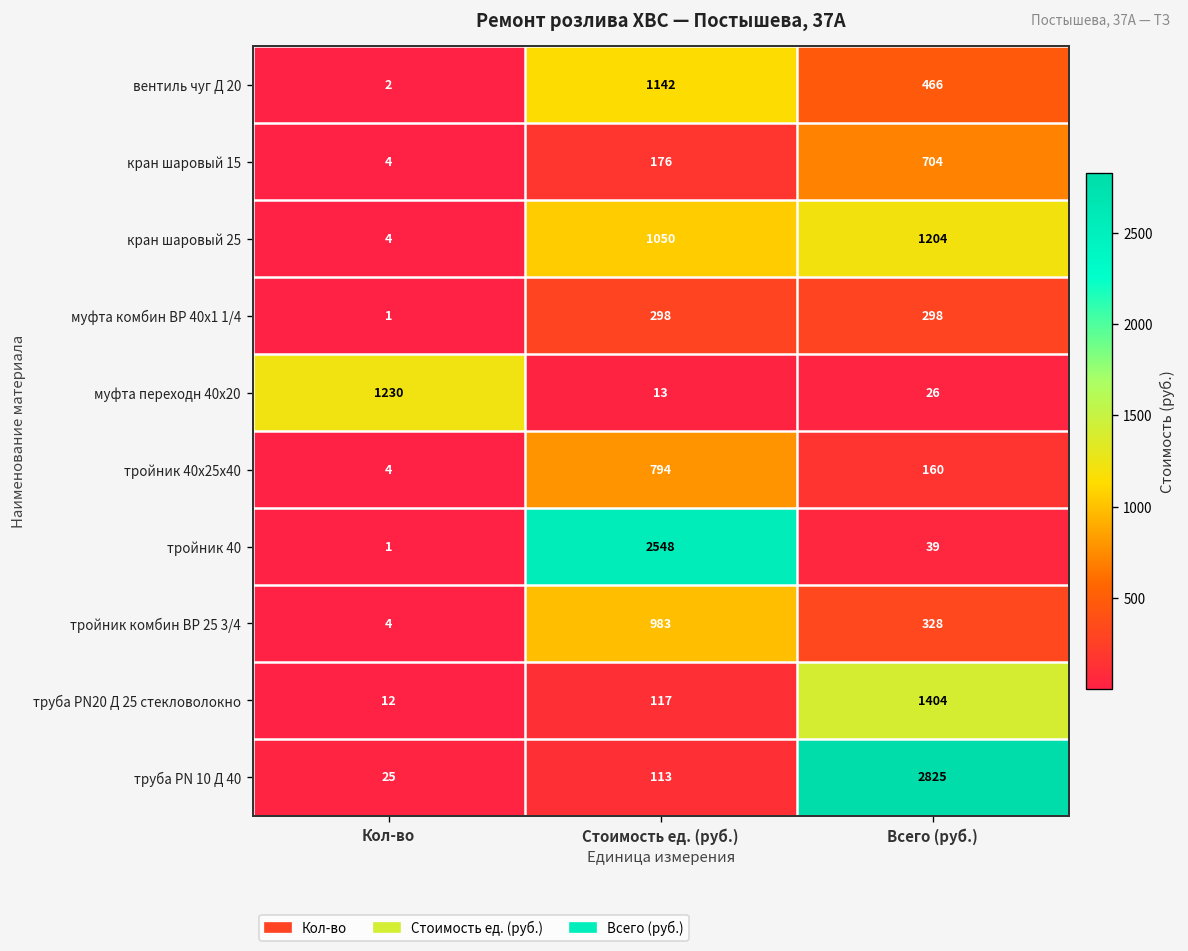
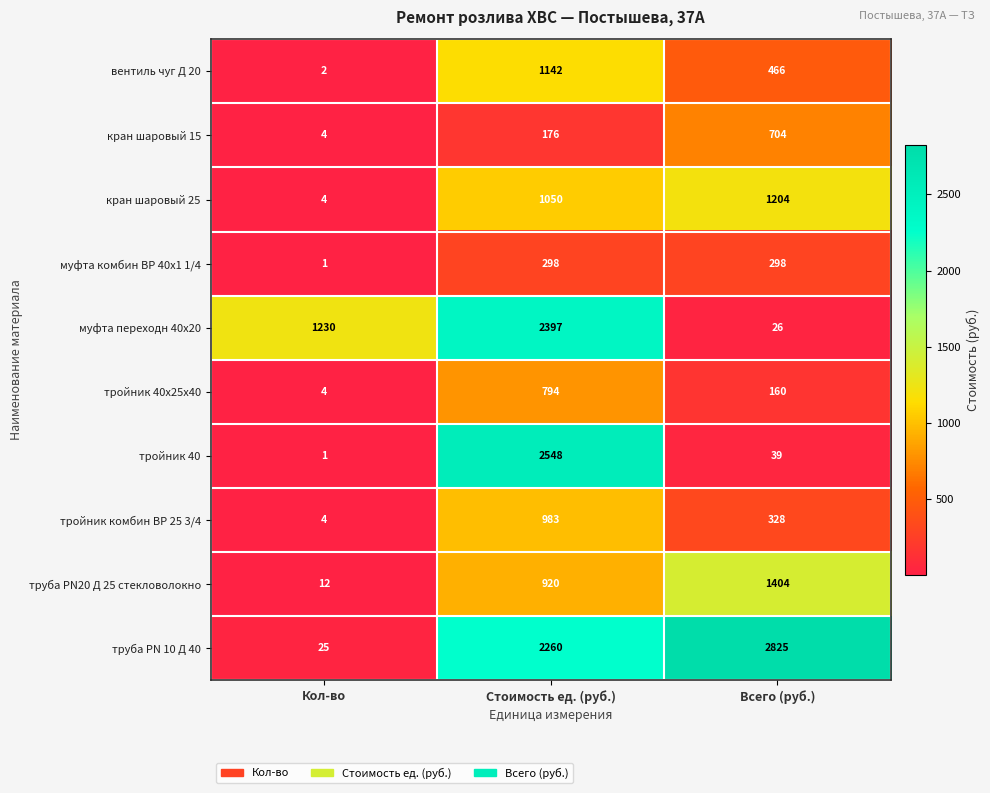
  {
    "вентиль чуг Д 20": {
      "Кол-во": 2,
      "Стоимость ед. (руб.)": 1142,
      "Всего (руб.)": 466
    },
    "кран шаровый 15": {
      "Кол-во": 4,
      "Стоимость ед. (руб.)": 176,
      "Всего (руб.)": 704
    },
    "кран шаровый 25": {
      "Кол-во": 4,
      "Стоимость ед. (руб.)": 1050,
      "Всего (руб.)": 1204
    },
    "муфта комбин ВР 40х1 1/4": {
      "Кол-во": 1,
      "Стоимость ед. (руб.)": 298,
      "Всего (руб.)": 298
    },
    "муфта переходн 40х20": {
      "Кол-во": 1230,
-     "Стоимость ед. (руб.)": 13,
+     "Стоимость ед. (руб.)": 2397,
      "Всего (руб.)": 26
    },
    "тройник 40х25х40": {
      "Кол-во": 4,
      "Стоимость ед. (руб.)": 794,
      "Всего (руб.)": 160
    },
    "тройник 40": {
      "Кол-во": 1,
      "Стоимость ед. (руб.)": 2548,
      "Всего (руб.)": 39
    },
    "тройник комбин ВР 25 3/4": {
      "Кол-во": 4,
      "Стоимость ед. (руб.)": 983,
      "Всего (руб.)": 328
    },
    "труба PN20 Д 25 стекловолокно": {
      "Кол-во": 12,
-     "Стоимость ед. (руб.)": 117,
+     "Стоимость ед. (руб.)": 920,
      "Всего (руб.)": 1404
    },
    "труба PN 10 Д 40": {
      "Кол-во": 25,
-     "Стоимость ед. (руб.)": 113,
+     "Стоимость ед. (руб.)": 2260,
      "Всего (руб.)": 2825
    }
  }
